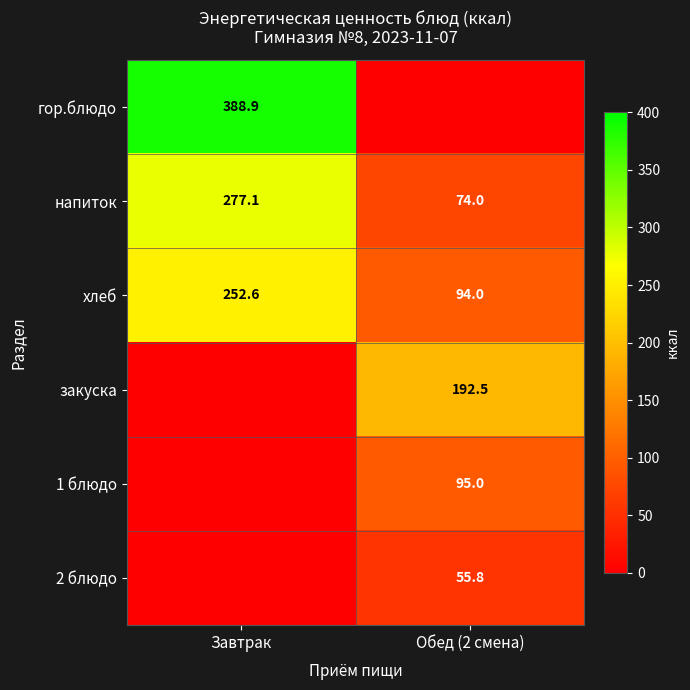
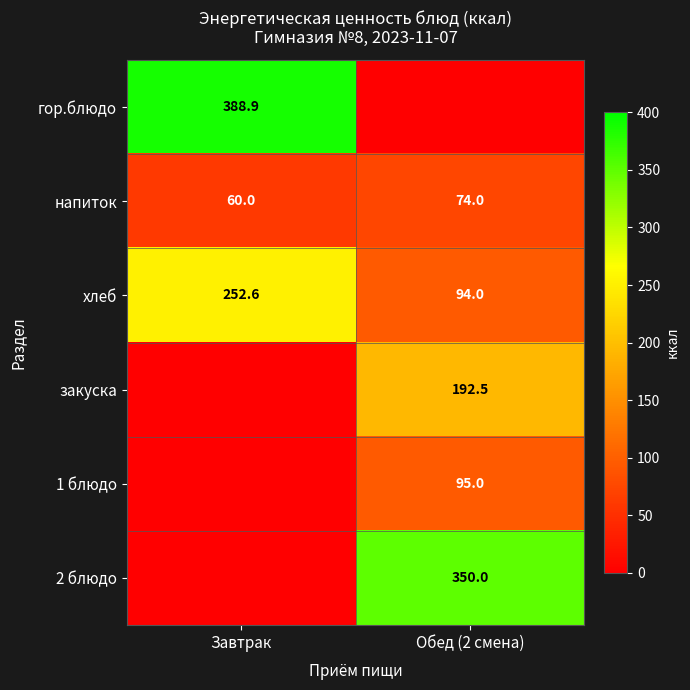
  {
    "гор.блюдо": {
      "Завтрак": 388.9
    },
    "напиток": {
-     "Завтрак": 277.1,
+     "Завтрак": 60.0,
      "Обед (2 смена)": 74.0
    },
    "хлеб": {
      "Завтрак": 252.6,
      "Обед (2 смена)": 94.0
    },
    "закуска": {
      "Обед (2 смена)": 192.5
    },
    "1 блюдо": {
      "Обед (2 смена)": 95.0
    },
    "2 блюдо": {
-     "Обед (2 смена)": 55.8
+     "Обед (2 смена)": 350.0
    }
  }
